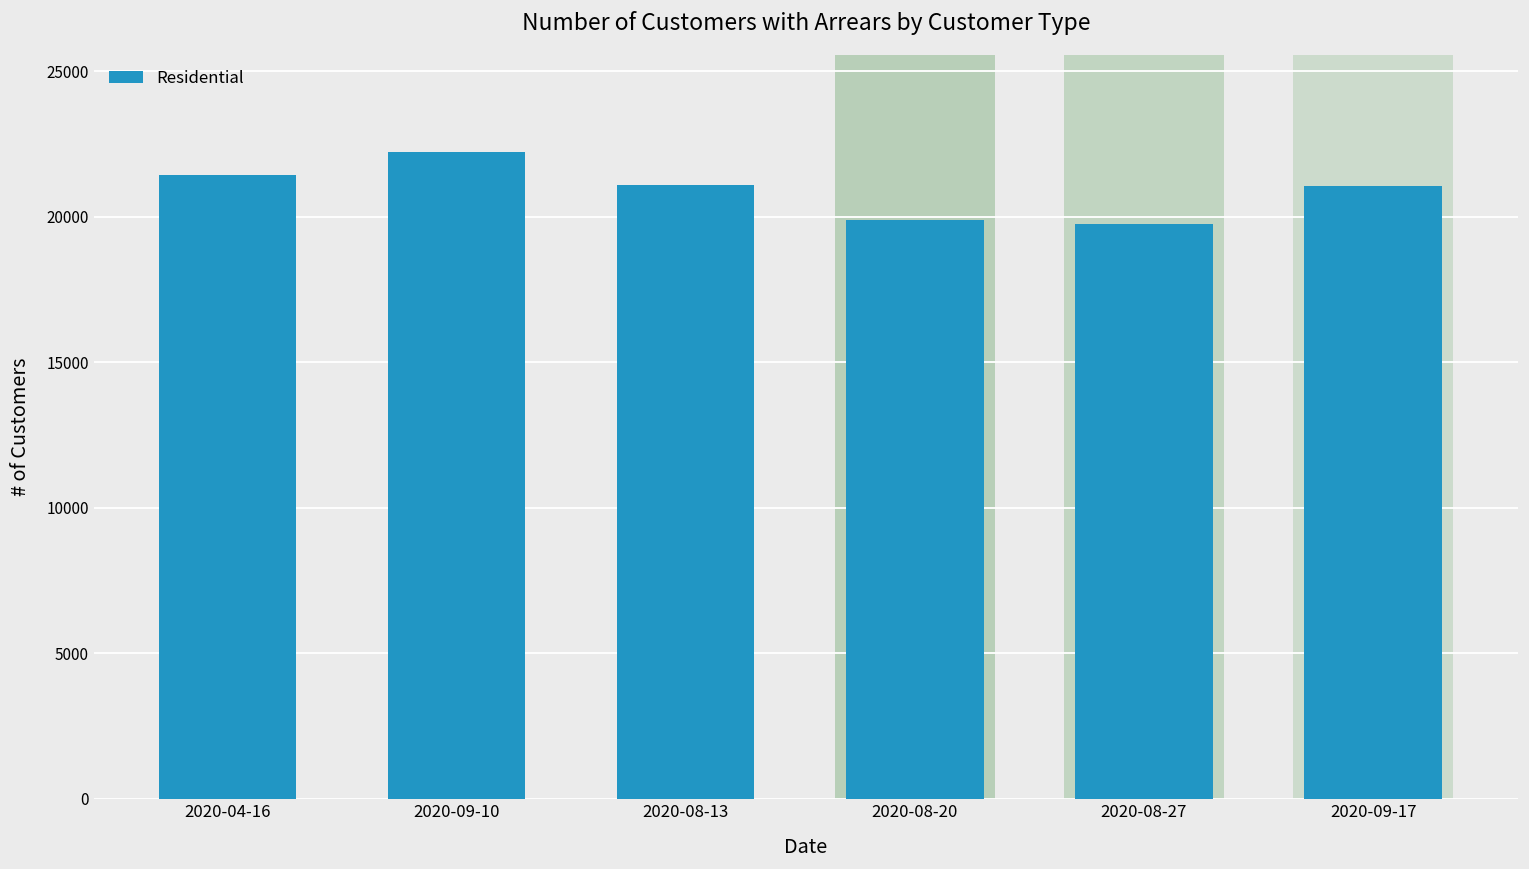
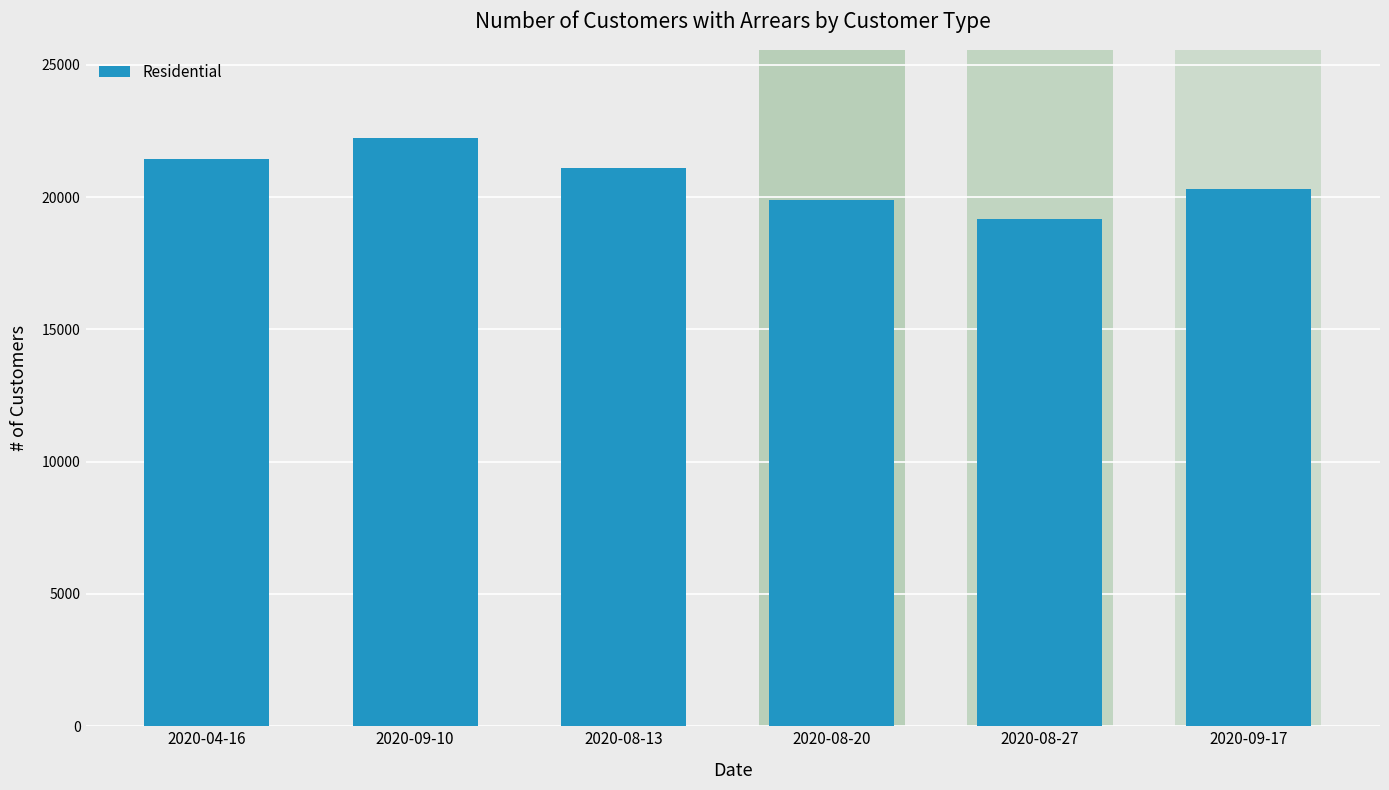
  {
    "2020-04-16": 21400,
    "2020-09-10": 22200,
    "2020-08-13": 21100,
    "2020-08-20": 19900,
-   "2020-08-27": 19800,
-   "2020-09-17": 21000
+   "2020-08-27": 19200,
+   "2020-09-17": 20300
  }
